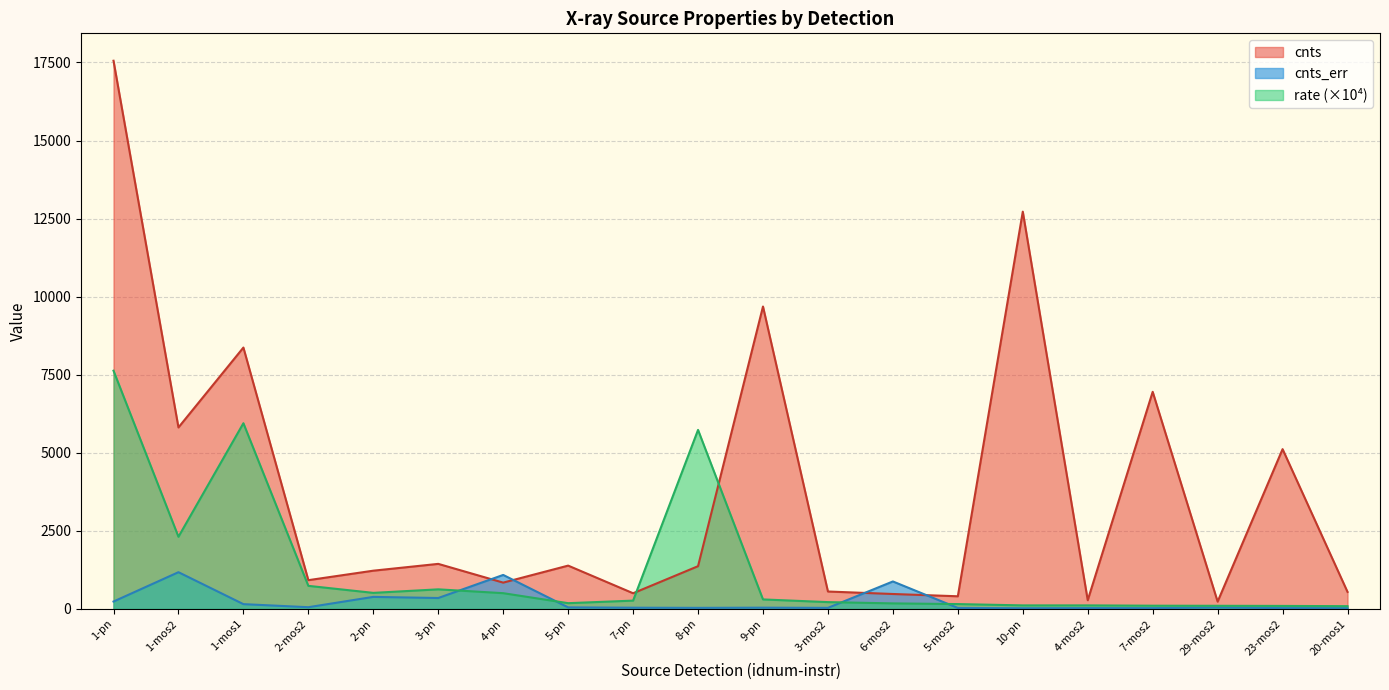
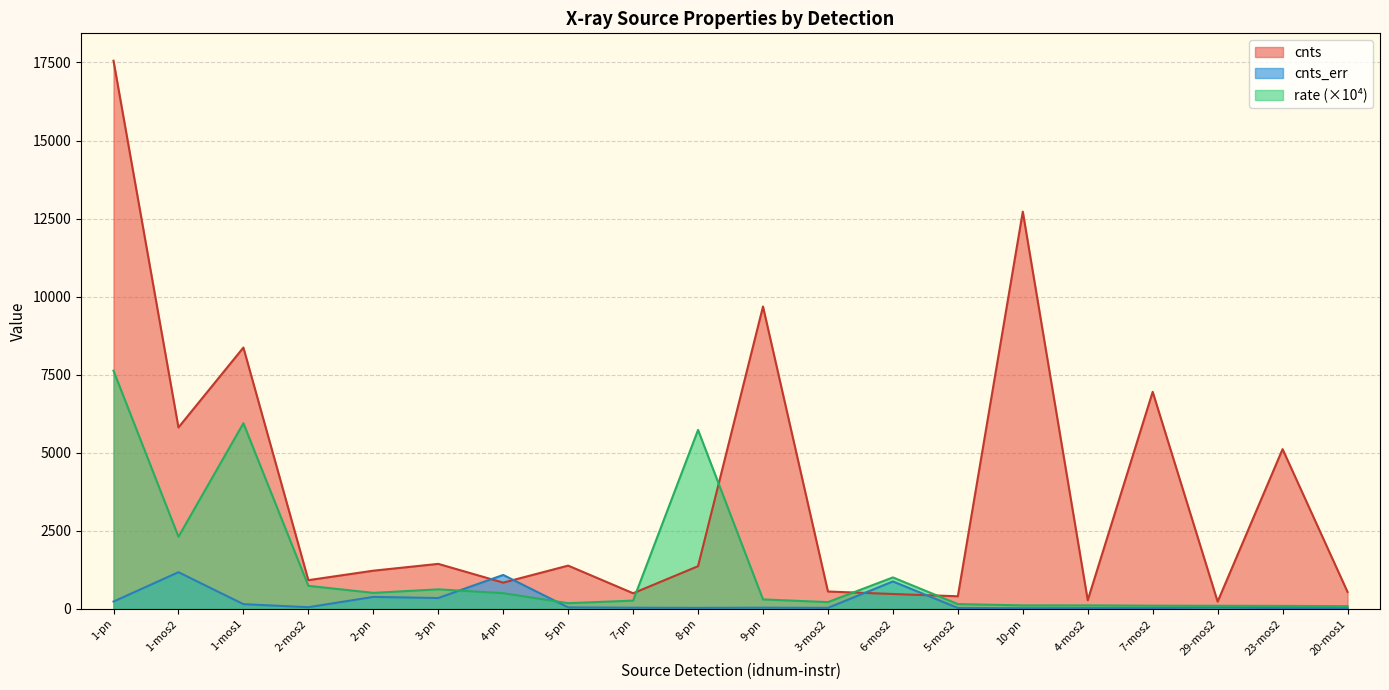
  {
    "cnts": {
      "1-pn": 17600,
      "1-mos2": 5800,
      "1-mos1": 8400,
      "2-mos2": 900,
      "2-pn": 1200,
      "3-pn": 1400,
      "4-pn": 800,
      "5-pn": 1400,
      "7-pn": 500,
      "8-pn": 1400,
      "9-pn": 9700,
      "3-mos2": 600,
      "6-mos2": 500,
      "5-mos2": 400,
      "10-pn": 12700,
      "4-mos2": 300,
      "7-mos2": 7000,
      "29-mos2": 200,
      "23-mos2": 5100,
      "20-mos1": 500
    },
    "cnts_err": {
      "1-pn": 200,
      "1-mos2": 1200,
      "1-mos1": 200,
      "2-mos2": 100,
      "2-pn": 400,
      "3-pn": 300,
      "4-pn": 1100,
      "5-pn": 0,
      "7-pn": 0,
      "8-pn": 0,
      "9-pn": 0,
      "3-mos2": 0,
      "6-mos2": 900,
      "5-mos2": 0,
      "10-pn": 0,
      "4-mos2": 0
    },
    "rate (×10⁴)": {
      "1-pn": 7600,
      "1-mos2": 2300,
      "1-mos1": 5900,
      "2-mos2": 700,
      "2-pn": 500,
      "3-pn": 600,
      "4-pn": 500,
      "5-pn": 200,
      "7-pn": 300,
      "8-pn": 5700,
      "9-pn": 300,
      "3-mos2": 200,
-     "6-mos2": 200,
+     "6-mos2": 1000,
      "5-mos2": 200,
      "10-pn": 100,
      "4-mos2": 100
    }
  }
